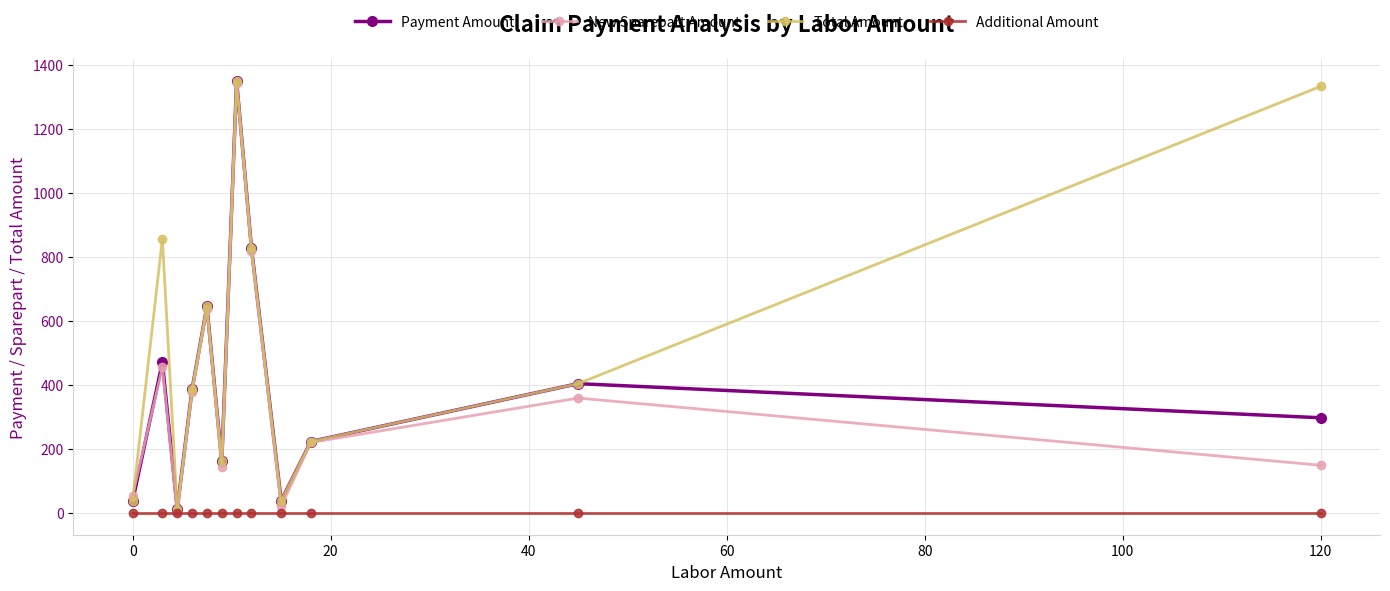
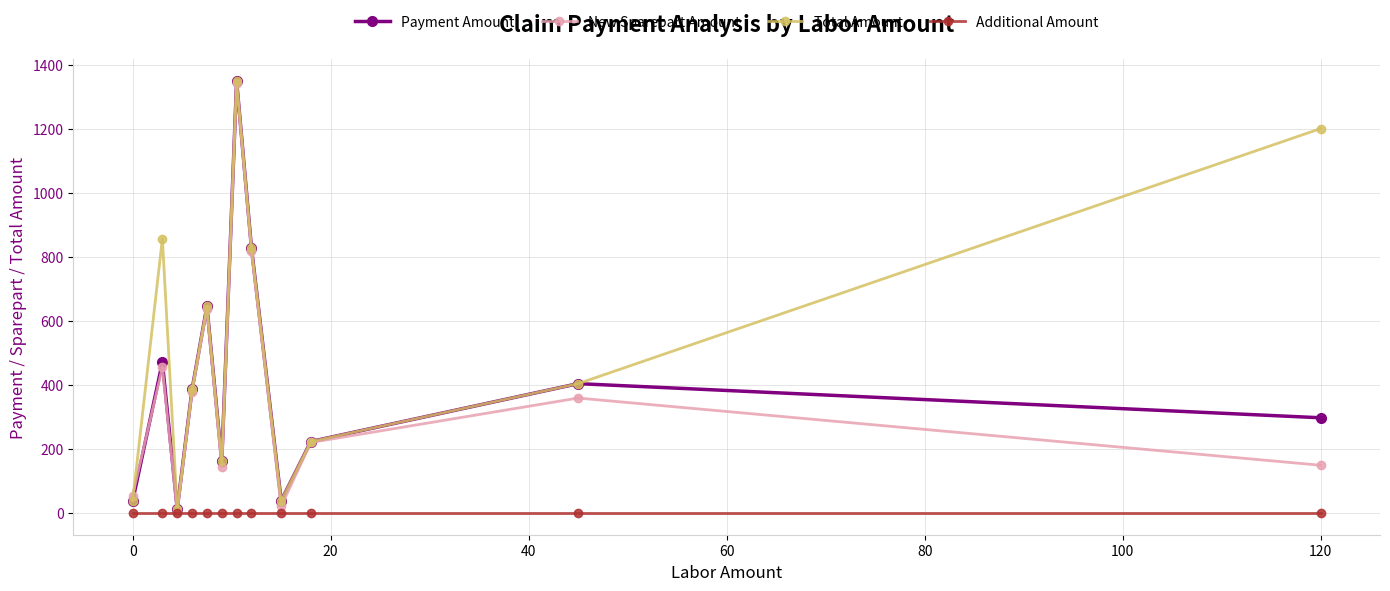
  {
    "Payment Amount": {
      "120": 300
    },
    "New Sparepart Amount": {
      "0": 60,
      "120": 150
    },
    "Total Amount": {
-     "120": 1330
+     "120": 1200
    },
    "Additional Amount": {
      "0": 0,
      "120": 0
    }
  }
